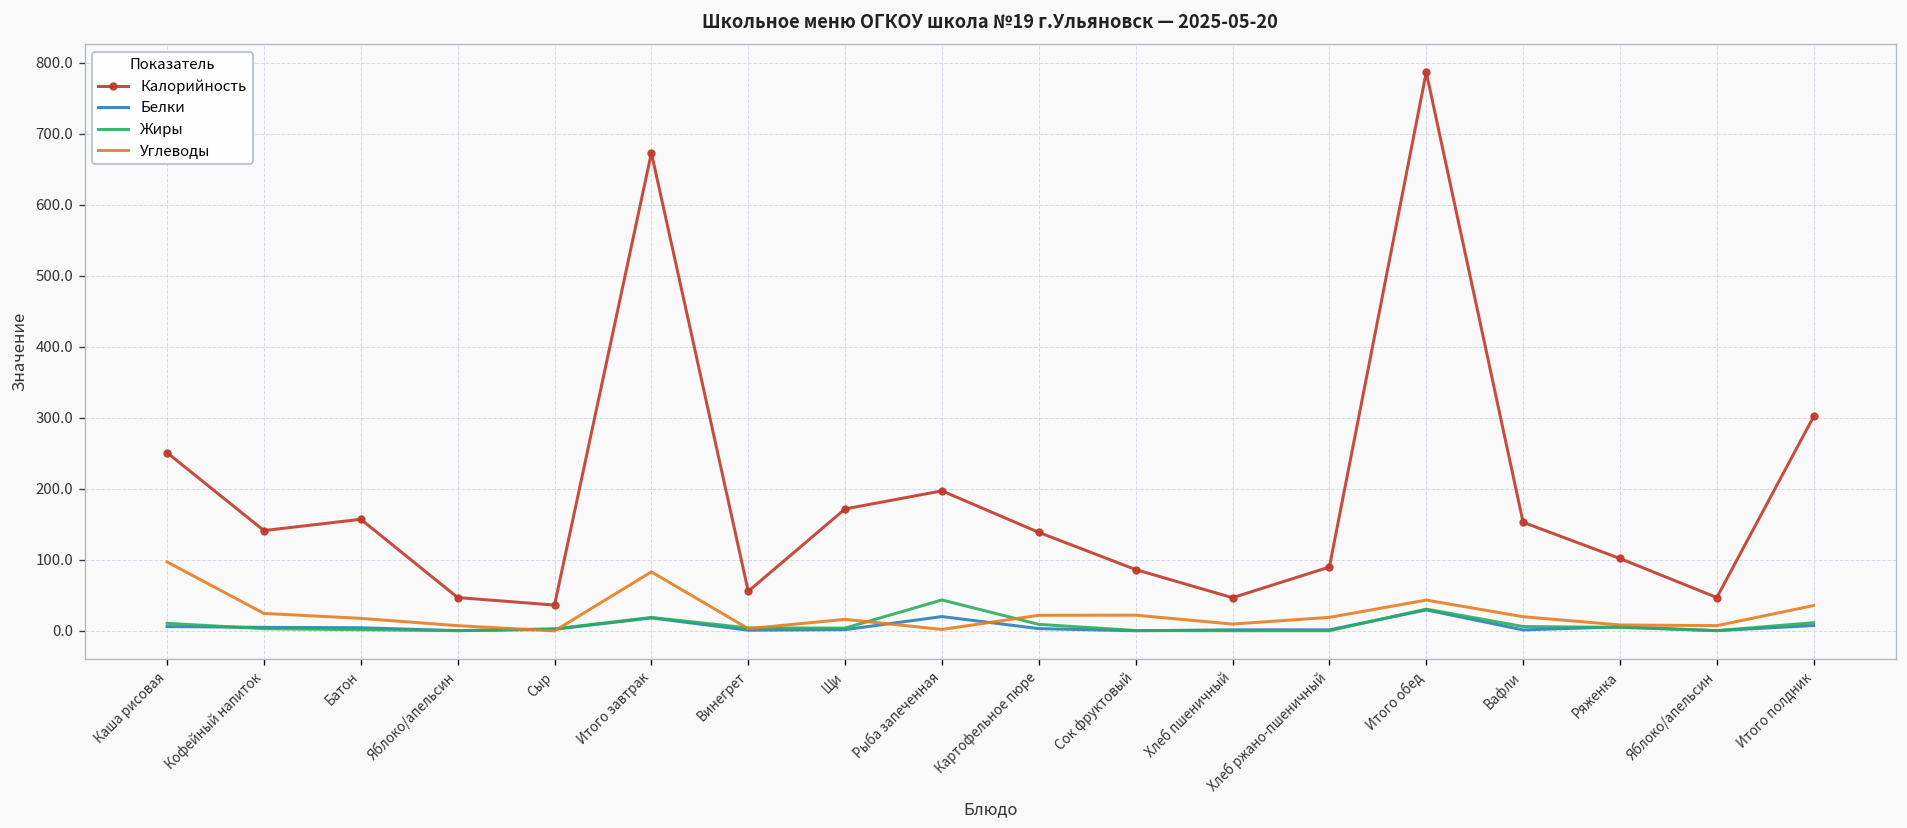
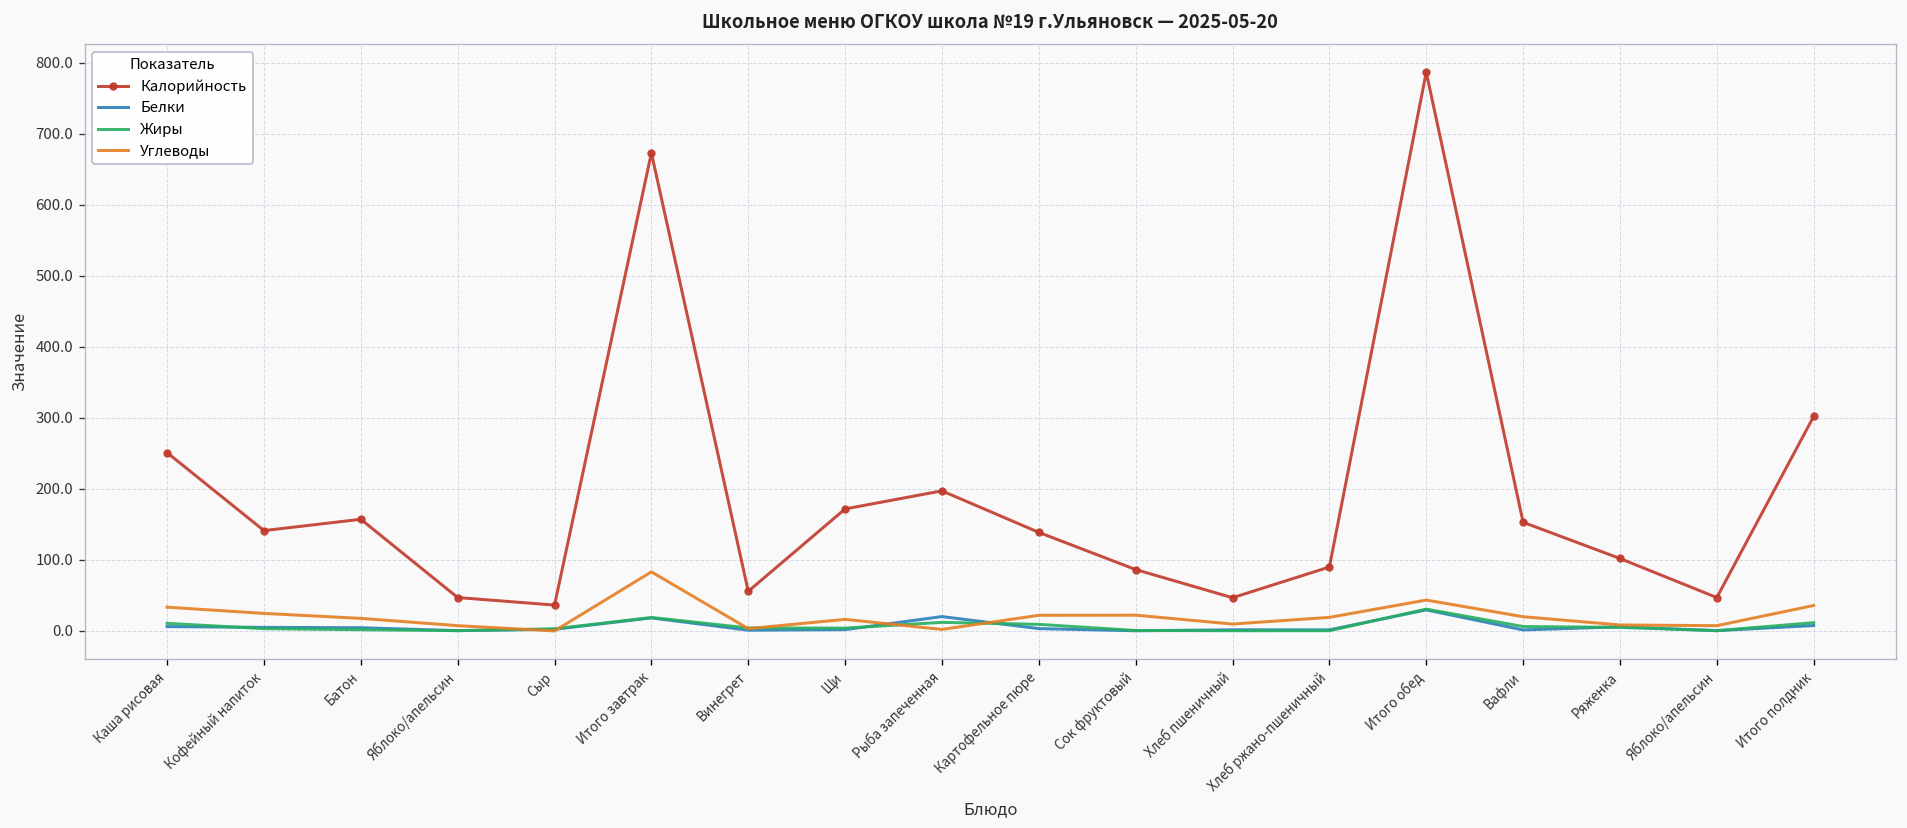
  {
    "Калорийность": {
      "Каша рисовая": 250,
      "Кофейный напиток": 140,
      "Батон": 160,
      "Сыр": 40,
      "Итого завтрак": 670,
      "Винегрет": 60,
      "Щи": 170,
      "Рыба запеченная": 200,
      "Картофельное пюре": 140,
      "Сок фруктовый": 90,
      "Хлеб пшеничный": 50,
      "Хлеб ржано-пшеничный": 90,
      "Итого обед": 790,
      "Вафли": 150,
      "Ряженка": 100,
      "Итого полдник": 300
    },
    "Белки": {
      "Каша рисовая": 10,
      "Рыба запеченная": 20,
      "Картофельное пюре": 0,
      "Вафли": 0
    },
    "Жиры": {
      "Каша рисовая": 10,
-     "Рыба запеченная": 40,
+     "Рыба запеченная": 10,
      "Картофельное пюре": 10,
      "Вафли": 10
    },
    "Углеводы": {
-     "Каша рисовая": 100,
+     "Каша рисовая": 30,
      "Кофейный напиток": 20,
      "Батон": 20,
      "Итого завтрак": 80,
      "Щи": 20,
      "Рыба запеченная": 0,
      "Картофельное пюре": 20,
      "Сок фруктовый": 20,
      "Хлеб пшеничный": 10,
      "Хлеб ржано-пшеничный": 20,
      "Итого обед": 40,
      "Вафли": 20,
      "Итого полдник": 40
    }
  }
